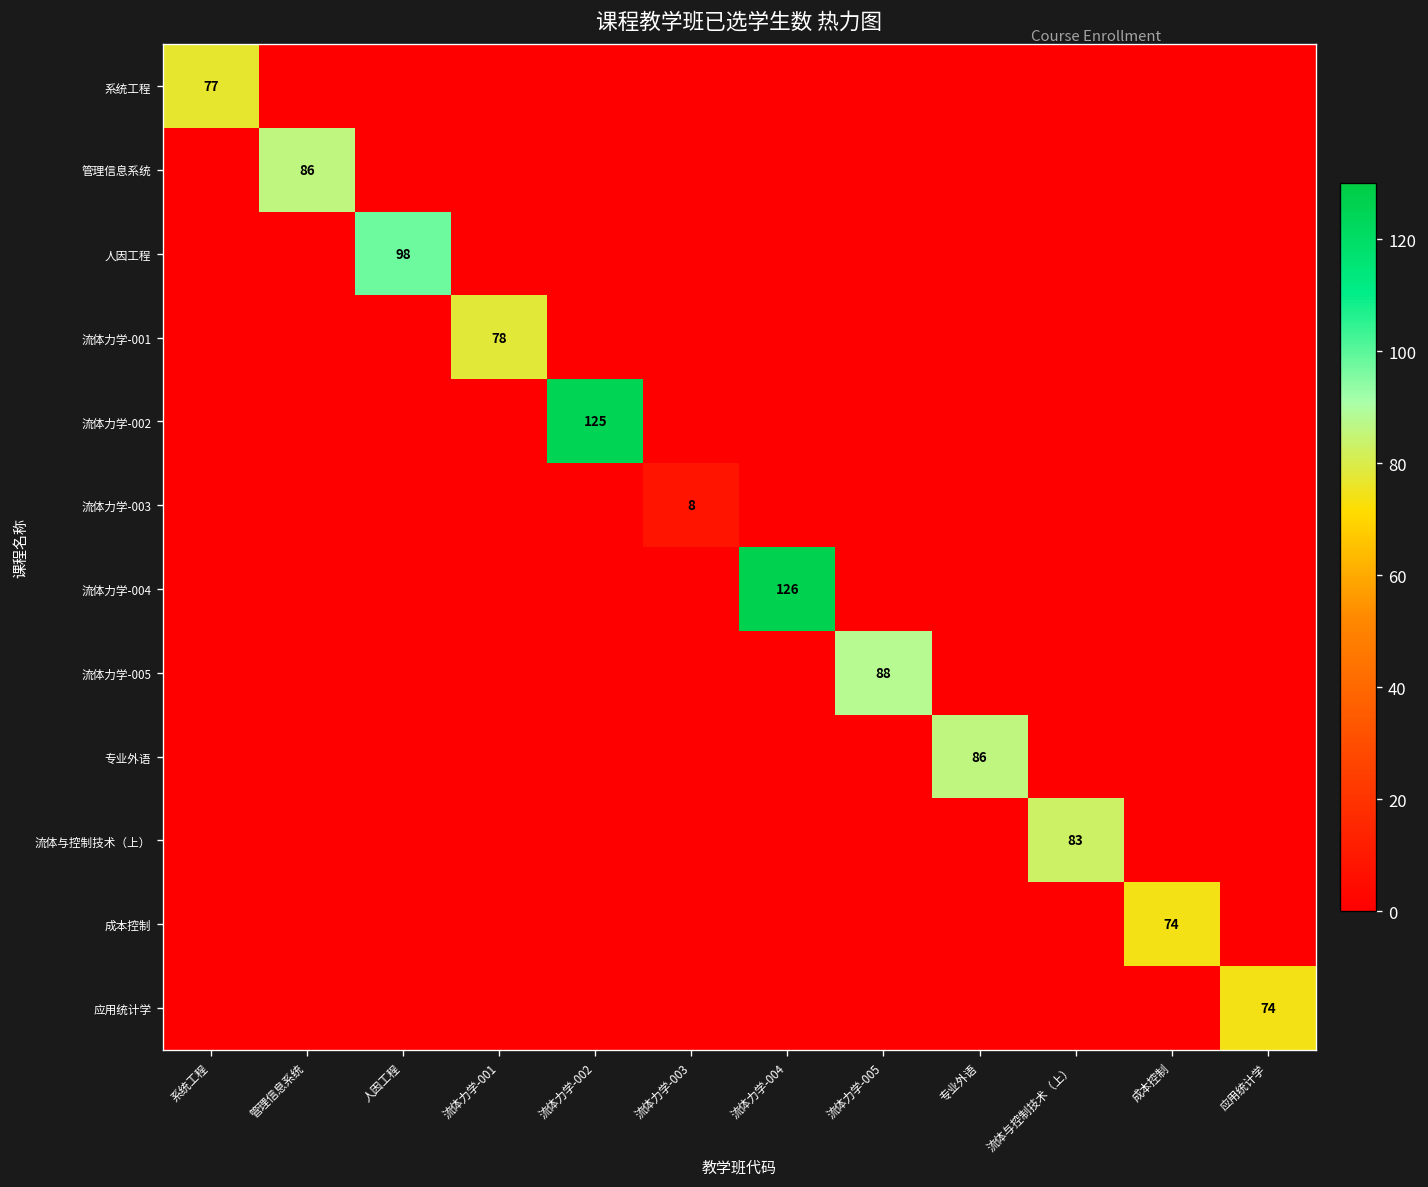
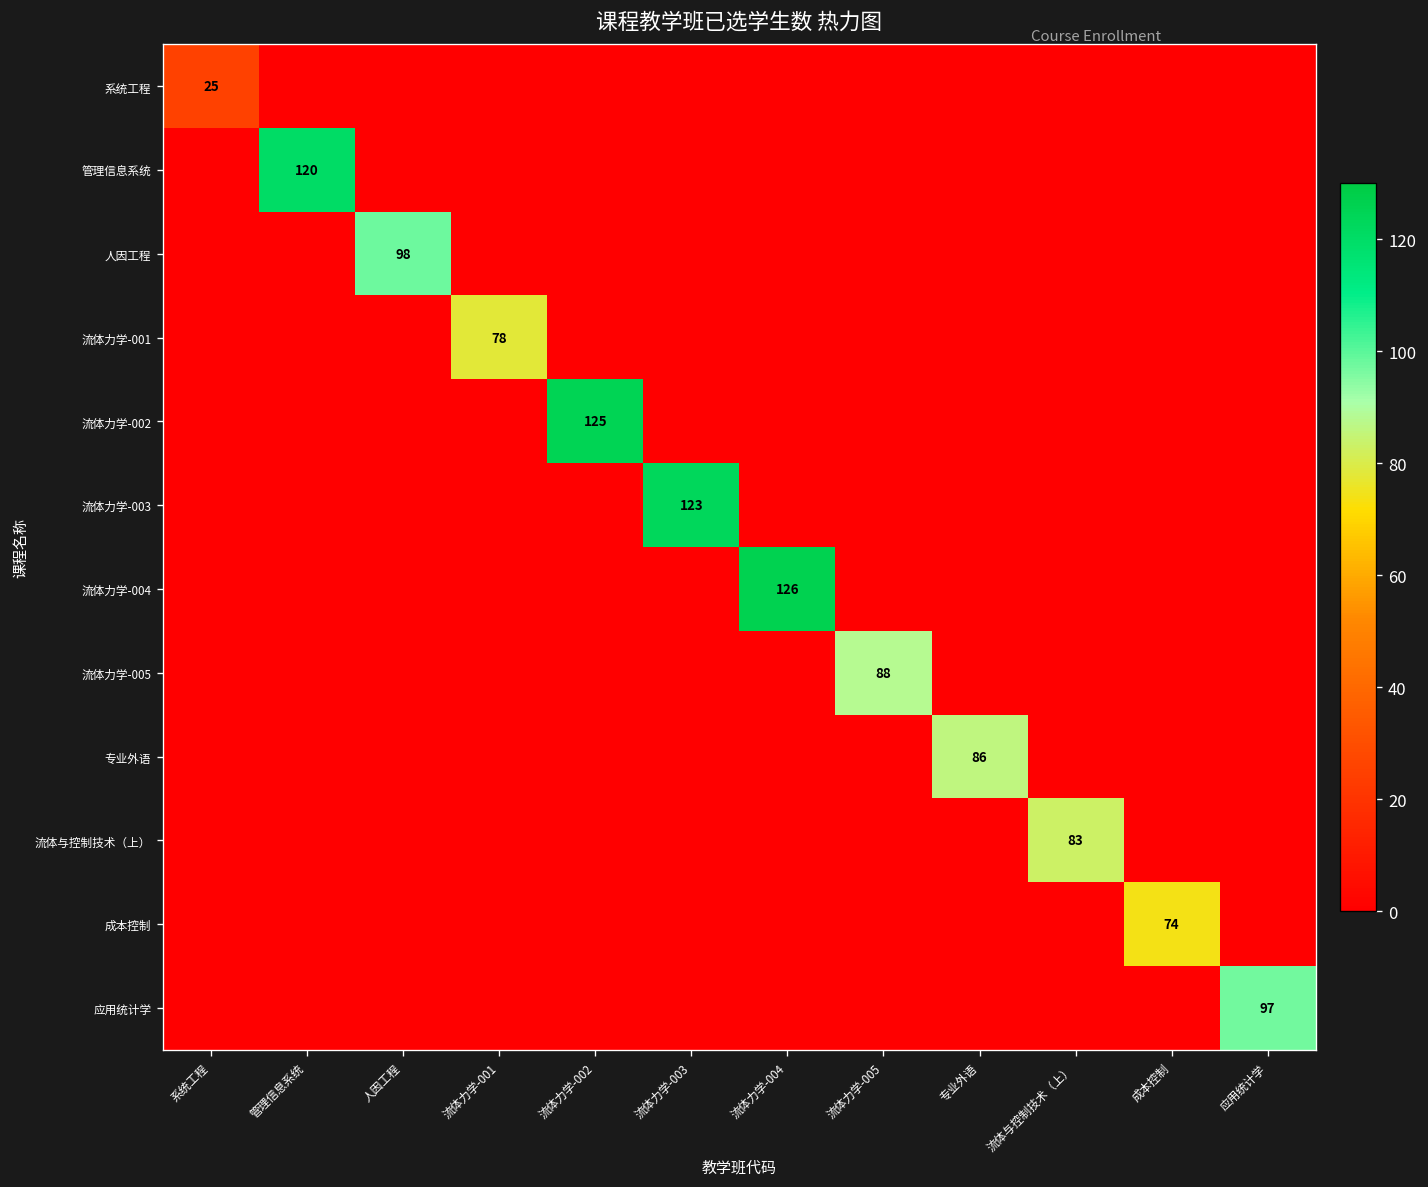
  {
    "系统工程": {
-     "系统工程": 77
+     "系统工程": 25
    },
    "管理信息系统": {
-     "管理信息系统": 86
+     "管理信息系统": 120
    },
    "人因工程": {
      "人因工程": 98
    },
    "流体力学-001": {
      "流体力学-001": 78
    },
    "流体力学-002": {
      "流体力学-002": 125
    },
    "流体力学-003": {
-     "流体力学-003": 8
+     "流体力学-003": 123
    },
    "流体力学-004": {
      "流体力学-004": 126
    },
    "流体力学-005": {
      "流体力学-005": 88
    },
    "专业外语": {
      "专业外语": 86
    },
    "流体与控制技术（上）": {
      "流体与控制技术（上）": 83
    },
    "成本控制": {
      "成本控制": 74
    },
    "应用统计学": {
-     "应用统计学": 74
+     "应用统计学": 97
    }
  }
